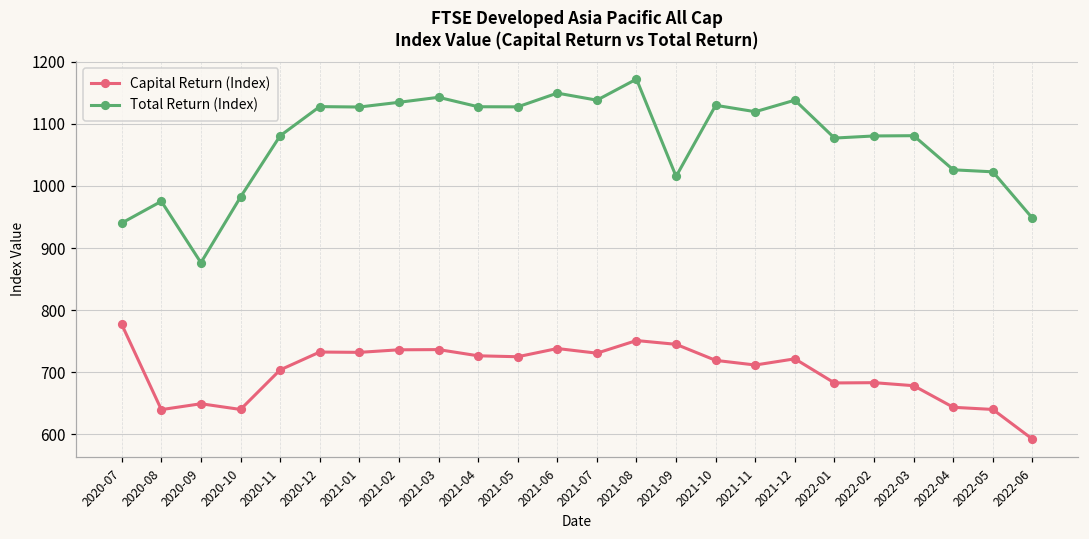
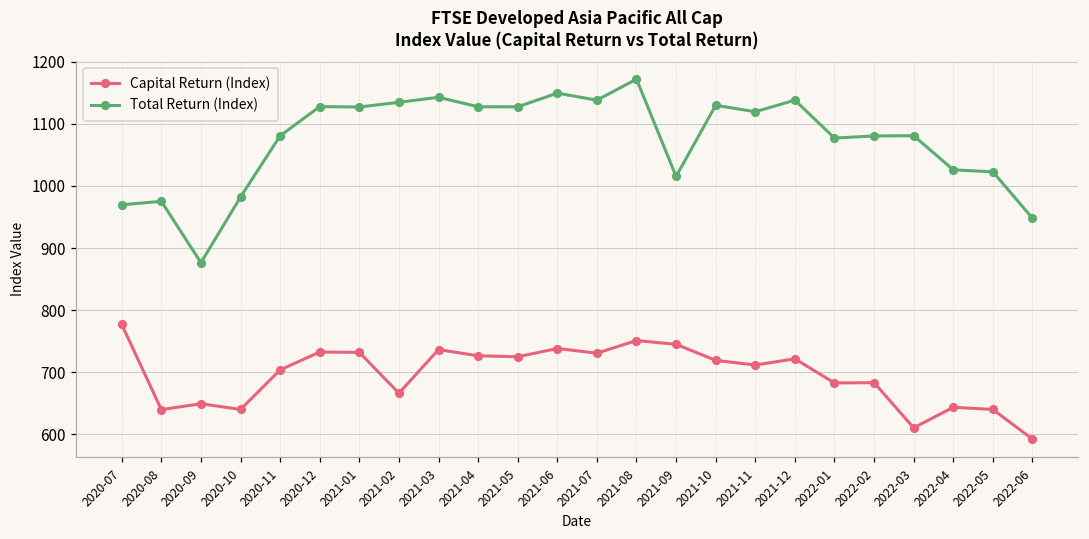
  {
    "Capital Return (Index)": {
      "2020-07": 780,
      "2020-08": 640,
      "2020-09": 650,
      "2020-10": 640,
      "2020-11": 700,
      "2020-12": 730,
      "2021-01": 730,
-     "2021-02": 740,
+     "2021-02": 670,
      "2021-03": 740,
      "2021-04": 730,
      "2021-05": 720,
      "2021-06": 740,
      "2021-07": 730,
      "2021-08": 750,
      "2021-09": 740,
      "2021-10": 720,
      "2021-11": 710,
      "2021-12": 720,
      "2022-01": 680,
      "2022-02": 680,
-     "2022-03": 680,
+     "2022-03": 610,
      "2022-04": 640,
      "2022-05": 640,
      "2022-06": 590
    },
    "Total Return (Index)": {
-     "2020-07": 940,
+     "2020-07": 970,
      "2020-08": 980,
      "2020-09": 880,
      "2020-10": 980,
      "2020-11": 1080,
      "2020-12": 1130,
      "2021-01": 1130,
      "2021-02": 1130,
      "2021-03": 1140,
      "2021-04": 1130,
      "2021-05": 1130,
      "2021-06": 1150,
      "2021-07": 1140,
      "2021-08": 1170,
      "2021-09": 1020,
      "2021-10": 1130,
      "2021-11": 1120,
      "2021-12": 1140,
      "2022-01": 1080,
      "2022-02": 1080,
      "2022-03": 1080,
      "2022-04": 1030,
      "2022-05": 1020,
      "2022-06": 950
    }
  }
